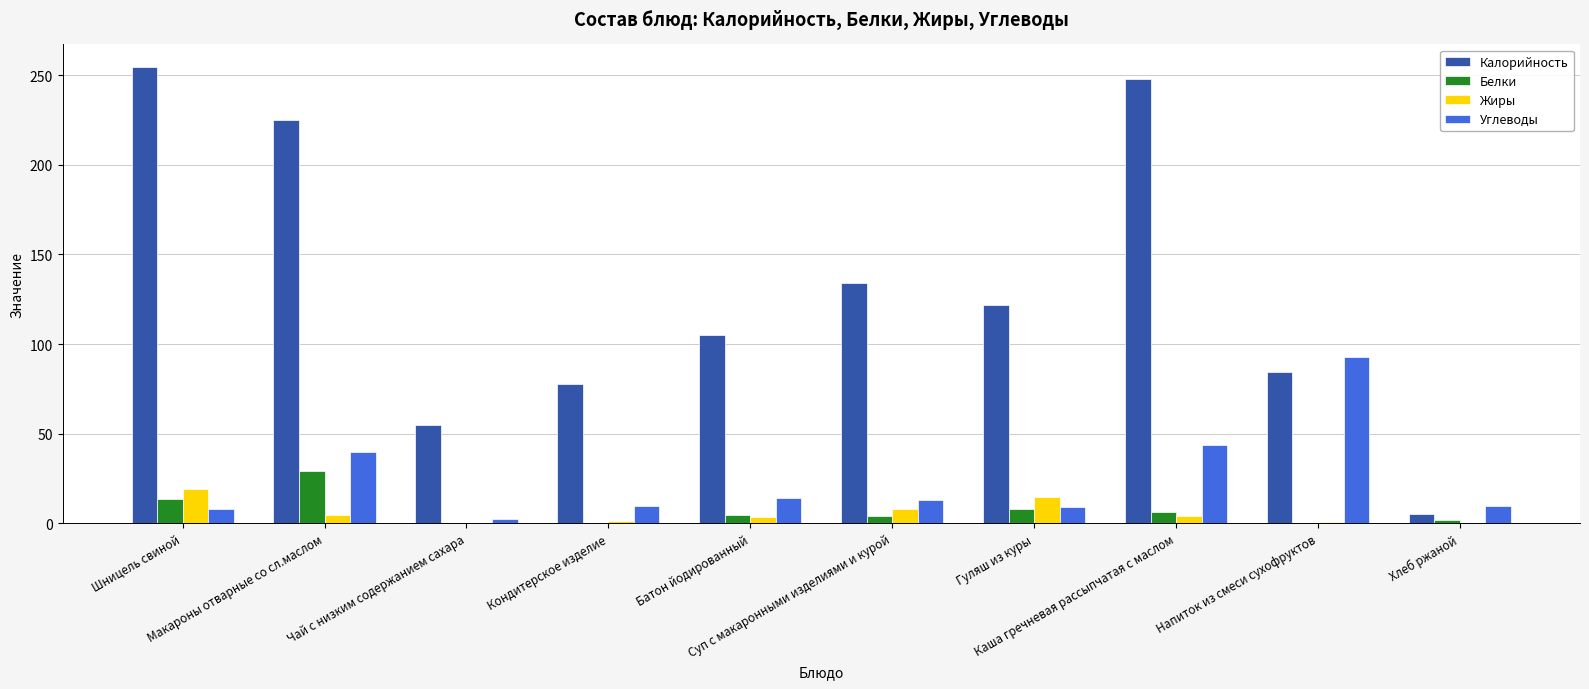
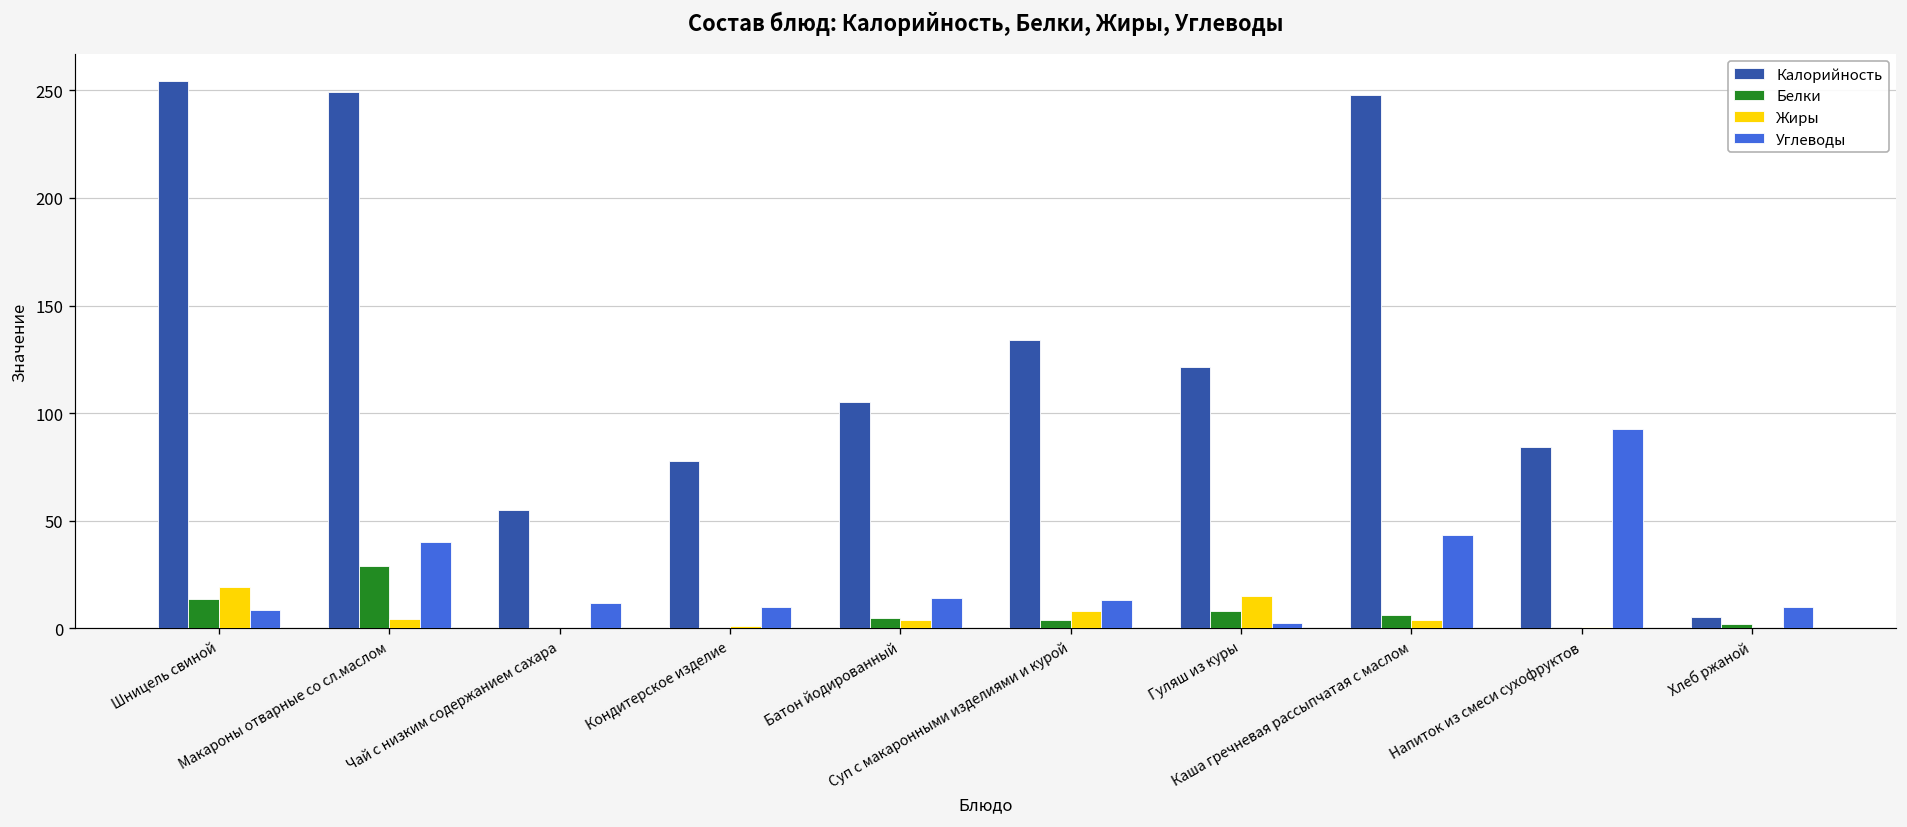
  {
    "Калорийность": {
      "Шницель свиной": 254,
-     "Макароны отварные со сл.маслом": 225,
+     "Макароны отварные со сл.маслом": 249,
      "Чай с низким содержанием сахара": 55,
      "Кондитерское изделие": 78,
      "Батон йодированный": 105,
      "Суп с макаронными изделиями и курой": 134,
      "Гуляш из куры": 122,
      "Каша гречневая рассыпчатая с маслом": 248,
      "Напиток из смеси сухофруктов": 84,
      "Хлеб ржаной": 6
    },
    "Белки": {
      "Шницель свиной": 14,
      "Макароны отварные со сл.маслом": 29,
      "Чай с низким содержанием сахара": 0,
      "Батон йодированный": 5,
      "Суп с макаронными изделиями и курой": 4,
      "Гуляш из куры": 8,
      "Каша гречневая рассыпчатая с маслом": 6,
      "Хлеб ржаной": 2
    },
    "Жиры": {
      "Шницель свиной": 19,
      "Макароны отварные со сл.маслом": 4,
      "Чай с низким содержанием сахара": 0,
      "Батон йодированный": 4,
      "Суп с макаронными изделиями и курой": 8,
      "Гуляш из куры": 15,
      "Каша гречневая рассыпчатая с маслом": 4
    },
    "Углеводы": {
      "Шницель свиной": 8,
      "Макароны отварные со сл.маслом": 40,
-     "Чай с низким содержанием сахара": 3,
+     "Чай с низким содержанием сахара": 12,
      "Кондитерское изделие": 10,
      "Батон йодированный": 14,
      "Суп с макаронными изделиями и курой": 13,
-     "Гуляш из куры": 9,
+     "Гуляш из куры": 2,
      "Каша гречневая рассыпчатая с маслом": 44,
      "Напиток из смеси сухофруктов": 93,
      "Хлеб ржаной": 10
    }
  }
